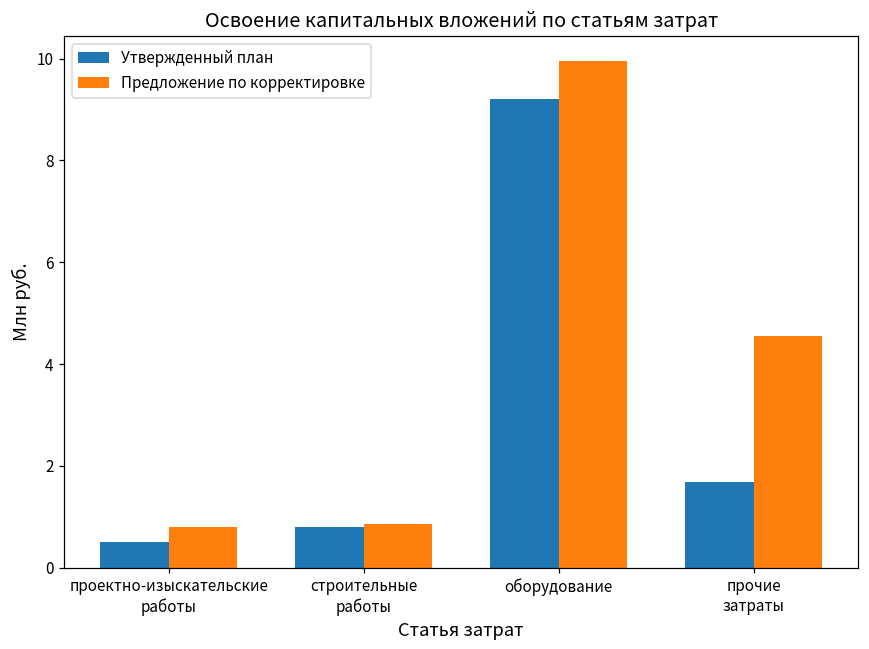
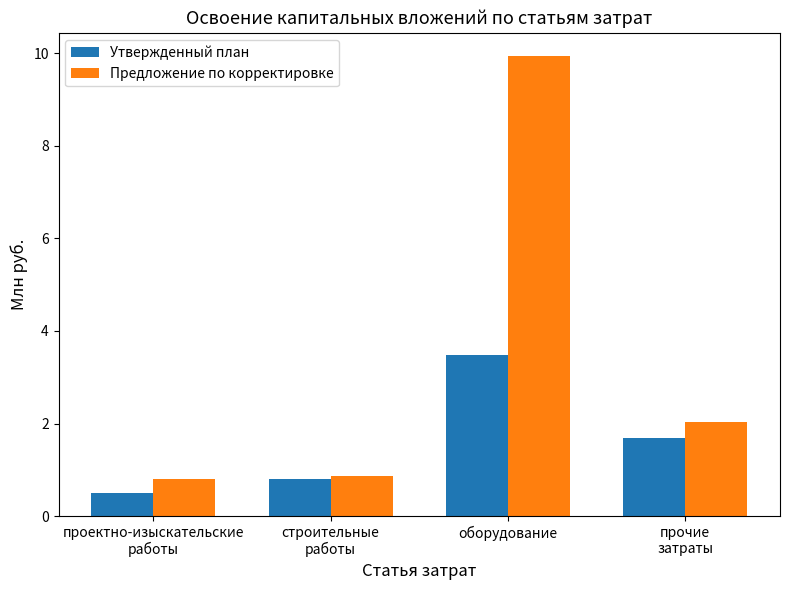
  {
    "Утвержденный план": {
      "проектно-изыскательские работы": 0.5,
      "строительные работы": 0.8,
-     "оборудование": 9.2,
+     "оборудование": 3.5,
      "прочие затраты": 1.7
    },
    "Предложение по корректировке": {
      "проектно-изыскательские работы": 0.8,
      "строительные работы": 0.9,
      "оборудование": 9.9,
-     "прочие затраты": 4.6
+     "прочие затраты": 2.0
    }
  }
